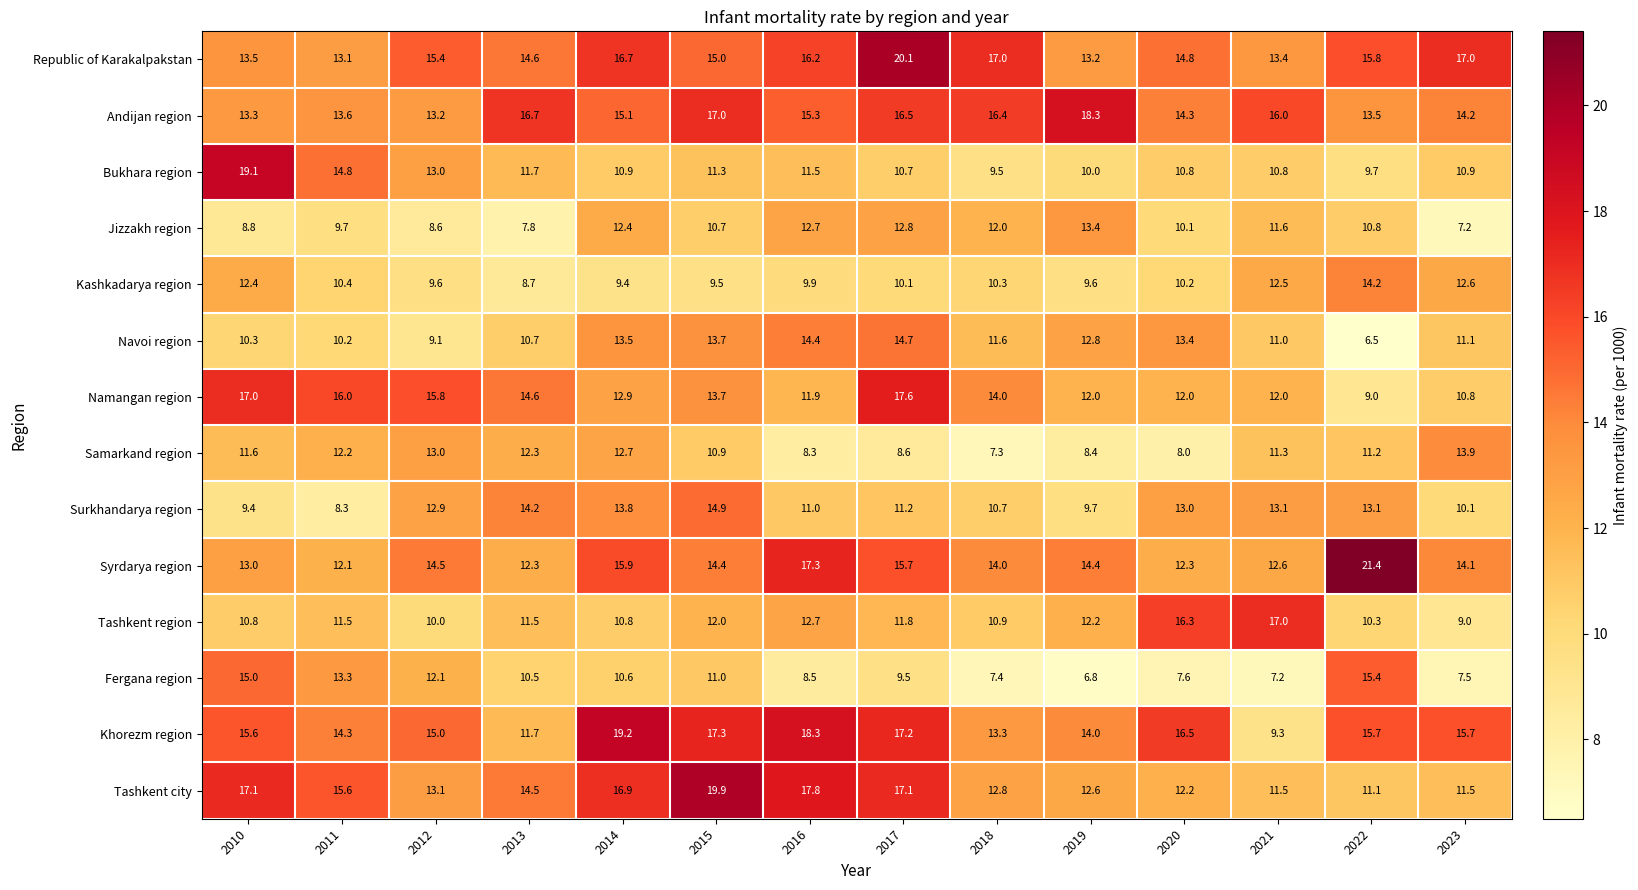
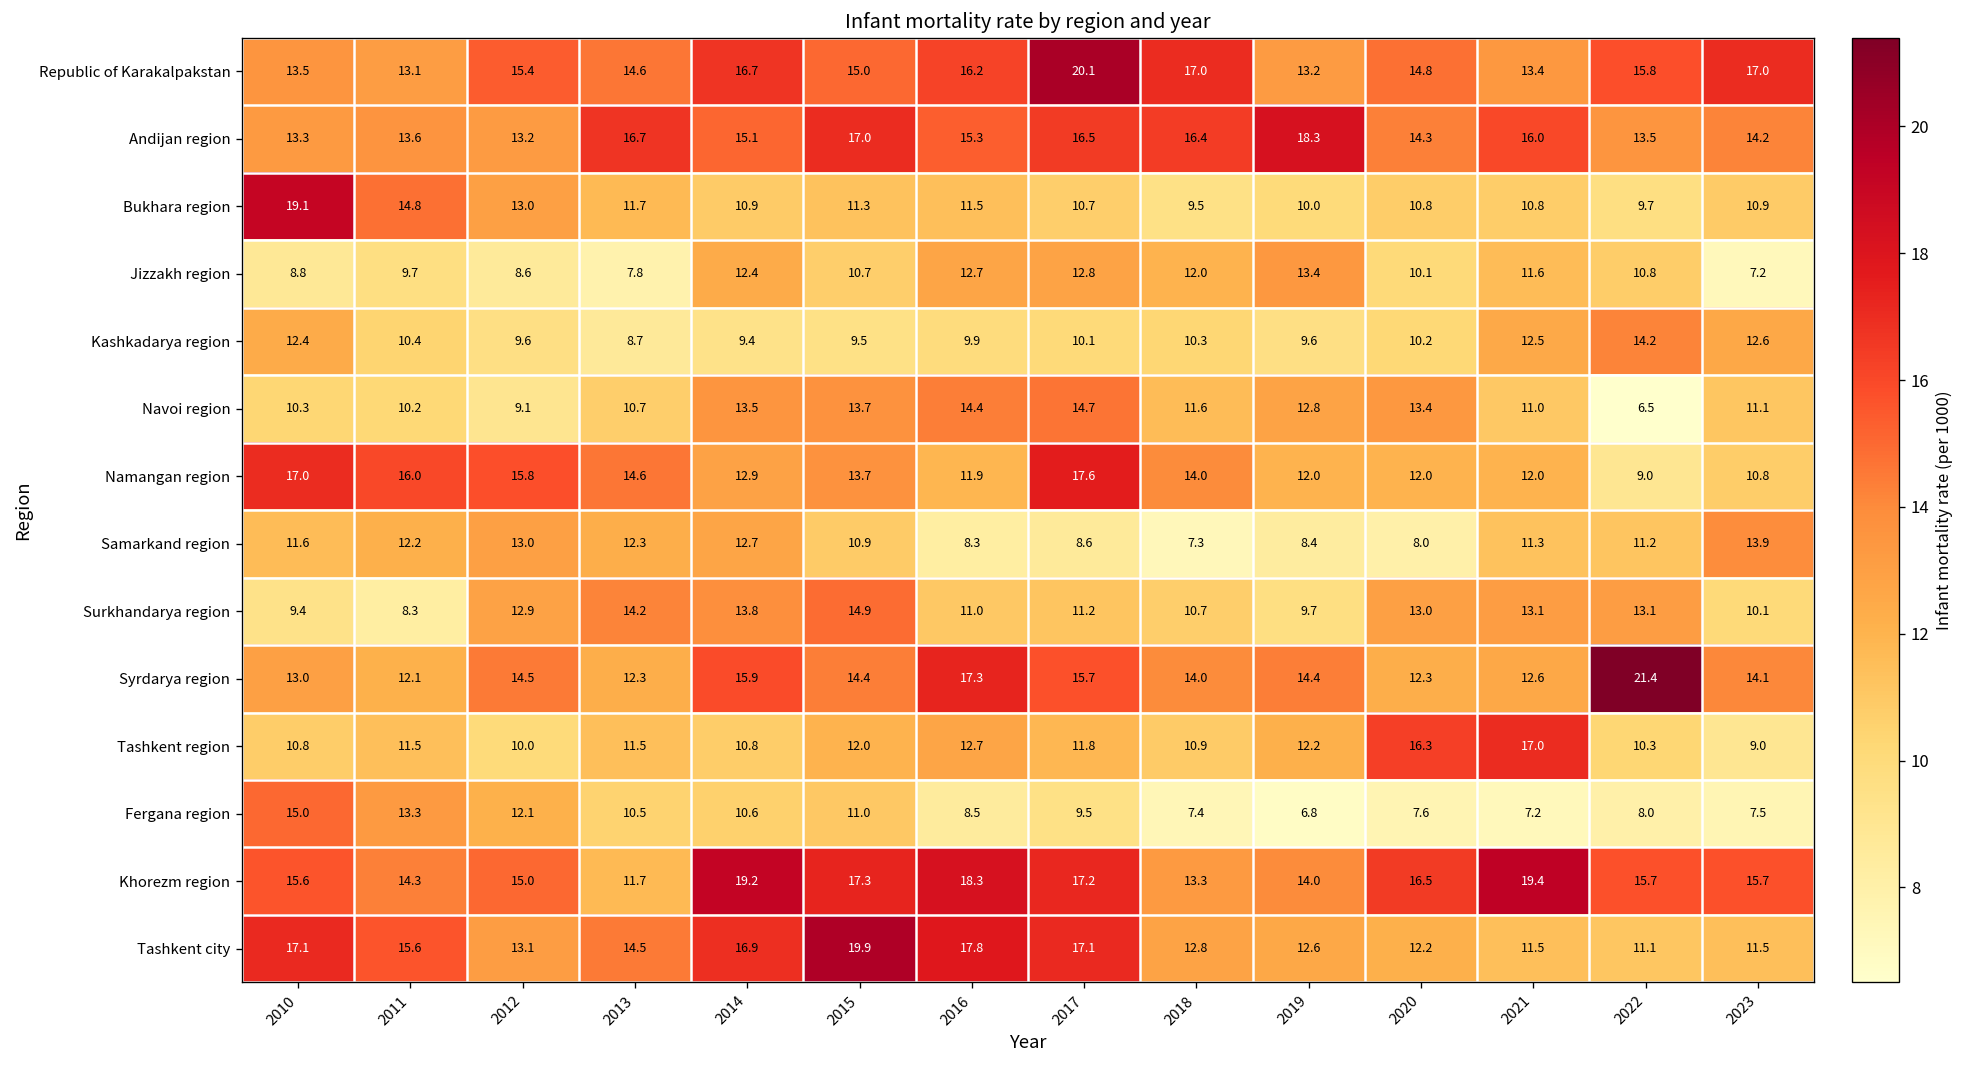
  {
    "Republic of Karakalpakstan": {
      "2010": 13.5,
      "2011": 13.1,
      "2012": 15.4,
      "2013": 14.6,
      "2014": 16.7,
      "2015": 15.0,
      "2016": 16.2,
      "2017": 20.1,
      "2018": 17.0,
      "2019": 13.2,
      "2020": 14.8,
      "2021": 13.4,
      "2022": 15.8,
      "2023": 17.0
    },
    "Andijan region": {
      "2010": 13.3,
      "2011": 13.6,
      "2012": 13.2,
      "2013": 16.7,
      "2014": 15.1,
      "2015": 17.0,
      "2016": 15.3,
      "2017": 16.5,
      "2018": 16.4,
      "2019": 18.3,
      "2020": 14.3,
      "2021": 16.0,
      "2022": 13.5,
      "2023": 14.2
    },
    "Bukhara region": {
      "2010": 19.1,
      "2011": 14.8,
      "2012": 13.0,
      "2013": 11.7,
      "2014": 10.9,
      "2015": 11.3,
      "2016": 11.5,
      "2017": 10.7,
      "2018": 9.5,
      "2019": 10.0,
      "2020": 10.8,
      "2021": 10.8,
      "2022": 9.7,
      "2023": 10.9
    },
    "Jizzakh region": {
      "2010": 8.8,
      "2011": 9.7,
      "2012": 8.6,
      "2013": 7.8,
      "2014": 12.4,
      "2015": 10.7,
      "2016": 12.7,
      "2017": 12.8,
      "2018": 12.0,
      "2019": 13.4,
      "2020": 10.1,
      "2021": 11.6,
      "2022": 10.8,
      "2023": 7.2
    },
    "Kashkadarya region": {
      "2010": 12.4,
      "2011": 10.4,
      "2012": 9.6,
      "2013": 8.7,
      "2014": 9.4,
      "2015": 9.5,
      "2016": 9.9,
      "2017": 10.1,
      "2018": 10.3,
      "2019": 9.6,
      "2020": 10.2,
      "2021": 12.5,
      "2022": 14.2,
      "2023": 12.6
    },
    "Navoi region": {
      "2010": 10.3,
      "2011": 10.2,
      "2012": 9.1,
      "2013": 10.7,
      "2014": 13.5,
      "2015": 13.7,
      "2016": 14.4,
      "2017": 14.7,
      "2018": 11.6,
      "2019": 12.8,
      "2020": 13.4,
      "2021": 11.0,
      "2022": 6.5,
      "2023": 11.1
    },
    "Namangan region": {
      "2010": 17.0,
      "2011": 16.0,
      "2012": 15.8,
      "2013": 14.6,
      "2014": 12.9,
      "2015": 13.7,
      "2016": 11.9,
      "2017": 17.6,
      "2018": 14.0,
      "2019": 12.0,
      "2020": 12.0,
      "2021": 12.0,
      "2022": 9.0,
      "2023": 10.8
    },
    "Samarkand region": {
      "2010": 11.6,
      "2011": 12.2,
      "2012": 13.0,
      "2013": 12.3,
      "2014": 12.7,
      "2015": 10.9,
      "2016": 8.3,
      "2017": 8.6,
      "2018": 7.3,
      "2019": 8.4,
      "2020": 8.0,
      "2021": 11.3,
      "2022": 11.2,
      "2023": 13.9
    },
    "Surkhandarya region": {
      "2010": 9.4,
      "2011": 8.3,
      "2012": 12.9,
      "2013": 14.2,
      "2014": 13.8,
      "2015": 14.9,
      "2016": 11.0,
      "2017": 11.2,
      "2018": 10.7,
      "2019": 9.7,
      "2020": 13.0,
      "2021": 13.1,
      "2022": 13.1,
      "2023": 10.1
    },
    "Syrdarya region": {
      "2010": 13.0,
      "2011": 12.1,
      "2012": 14.5,
      "2013": 12.3,
      "2014": 15.9,
      "2015": 14.4,
      "2016": 17.3,
      "2017": 15.7,
      "2018": 14.0,
      "2019": 14.4,
      "2020": 12.3,
      "2021": 12.6,
      "2022": 21.4,
      "2023": 14.1
    },
    "Tashkent region": {
      "2010": 10.8,
      "2011": 11.5,
      "2012": 10.0,
      "2013": 11.5,
      "2014": 10.8,
      "2015": 12.0,
      "2016": 12.7,
      "2017": 11.8,
      "2018": 10.9,
      "2019": 12.2,
      "2020": 16.3,
      "2021": 17.0,
      "2022": 10.3,
      "2023": 9.0
    },
    "Fergana region": {
      "2010": 15.0,
      "2011": 13.3,
      "2012": 12.1,
      "2013": 10.5,
      "2014": 10.6,
      "2015": 11.0,
      "2016": 8.5,
      "2017": 9.5,
      "2018": 7.4,
      "2019": 6.8,
      "2020": 7.6,
      "2021": 7.2,
-     "2022": 15.4,
+     "2022": 8.0,
      "2023": 7.5
    },
    "Khorezm region": {
      "2010": 15.6,
      "2011": 14.3,
      "2012": 15.0,
      "2013": 11.7,
      "2014": 19.2,
      "2015": 17.3,
      "2016": 18.3,
      "2017": 17.2,
      "2018": 13.3,
      "2019": 14.0,
      "2020": 16.5,
-     "2021": 9.3,
+     "2021": 19.4,
      "2022": 15.7,
      "2023": 15.7
    },
    "Tashkent city": {
      "2010": 17.1,
      "2011": 15.6,
      "2012": 13.1,
      "2013": 14.5,
      "2014": 16.9,
      "2015": 19.9,
      "2016": 17.8,
      "2017": 17.1,
      "2018": 12.8,
      "2019": 12.6,
      "2020": 12.2,
      "2021": 11.5,
      "2022": 11.1,
      "2023": 11.5
    }
  }
